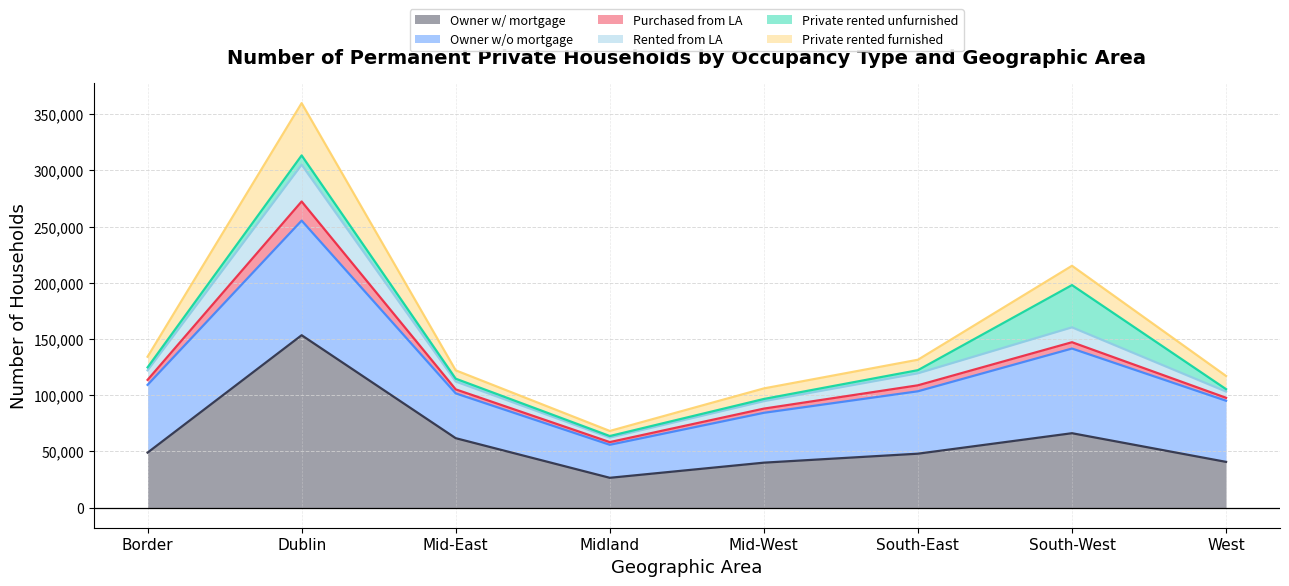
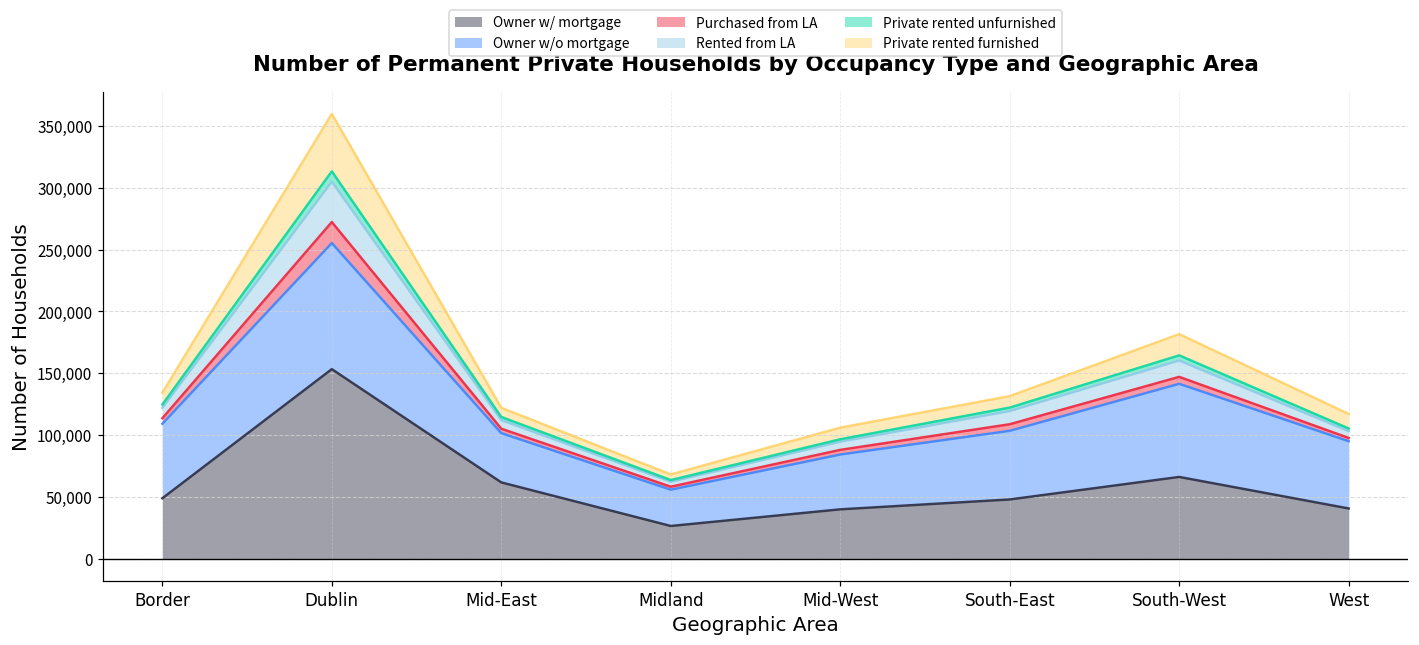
  {
    "Private rented unfurnished": {
      "Border": "3,000",
      "Dublin": "8,000",
      "Mid-East": "3,000",
      "South-East": "3,000",
-     "South-West": "38,000"
+     "South-West": "4,000"
    }
  }
